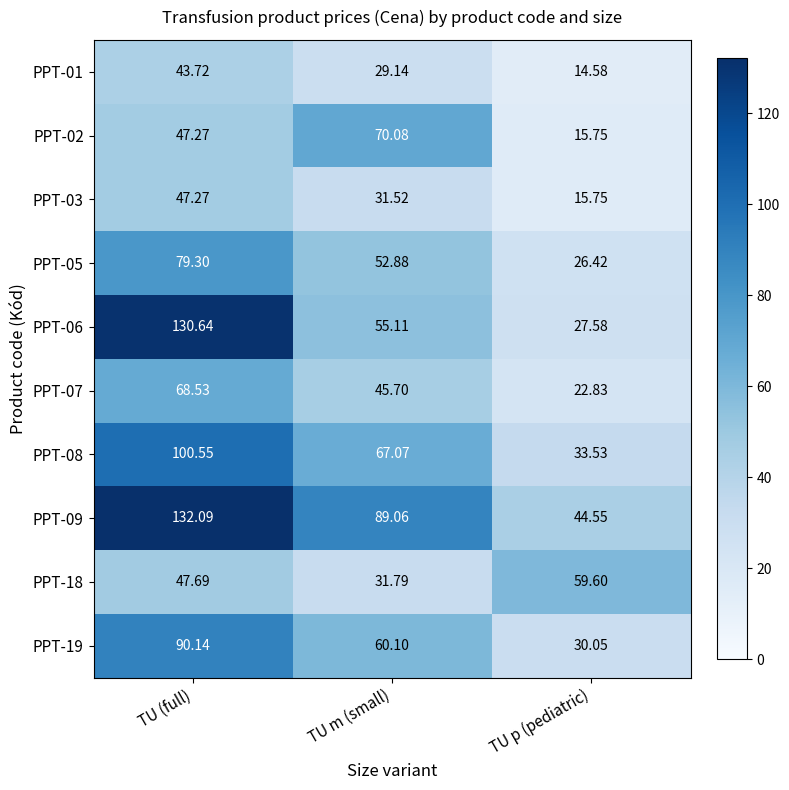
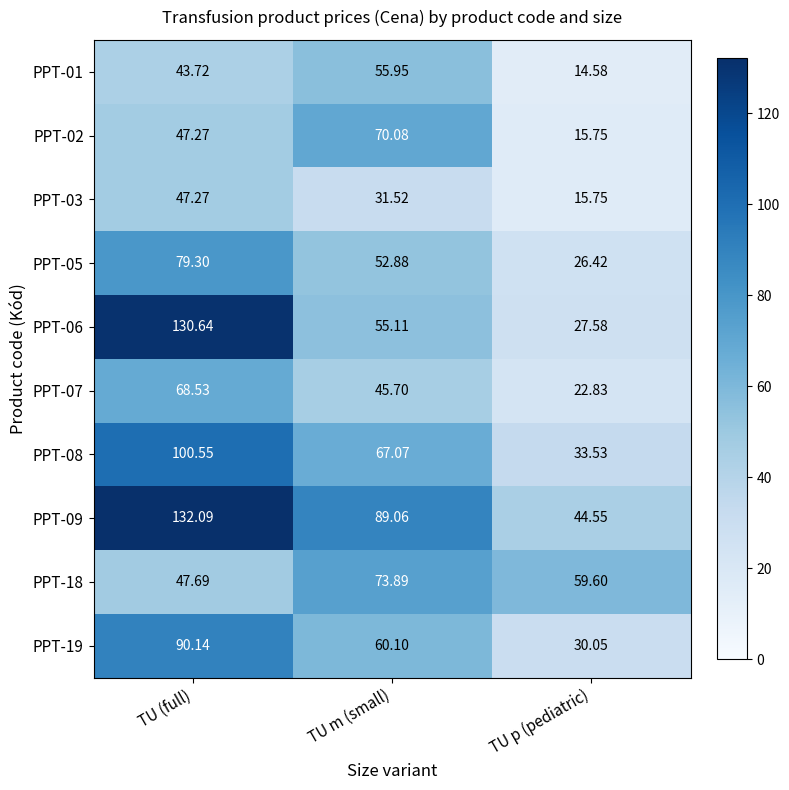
  {
    "PPT-01": {
      "TU (full)": 43.72,
-     "TU m (small)": 29.14,
+     "TU m (small)": 55.95,
      "TU p (pediatric)": 14.58
    },
    "PPT-02": {
      "TU (full)": 47.27,
      "TU m (small)": 70.08,
      "TU p (pediatric)": 15.75
    },
    "PPT-03": {
      "TU (full)": 47.27,
      "TU m (small)": 31.52,
      "TU p (pediatric)": 15.75
    },
    "PPT-05": {
      "TU (full)": 79.30,
      "TU m (small)": 52.88,
      "TU p (pediatric)": 26.42
    },
    "PPT-06": {
      "TU (full)": 130.64,
      "TU m (small)": 55.11,
      "TU p (pediatric)": 27.58
    },
    "PPT-07": {
      "TU (full)": 68.53,
      "TU m (small)": 45.70,
      "TU p (pediatric)": 22.83
    },
    "PPT-08": {
      "TU (full)": 100.55,
      "TU m (small)": 67.07,
      "TU p (pediatric)": 33.53
    },
    "PPT-09": {
      "TU (full)": 132.09,
      "TU m (small)": 89.06,
      "TU p (pediatric)": 44.55
    },
    "PPT-18": {
      "TU (full)": 47.69,
-     "TU m (small)": 31.79,
+     "TU m (small)": 73.89,
      "TU p (pediatric)": 59.60
    },
    "PPT-19": {
      "TU (full)": 90.14,
      "TU m (small)": 60.10,
      "TU p (pediatric)": 30.05
    }
  }
